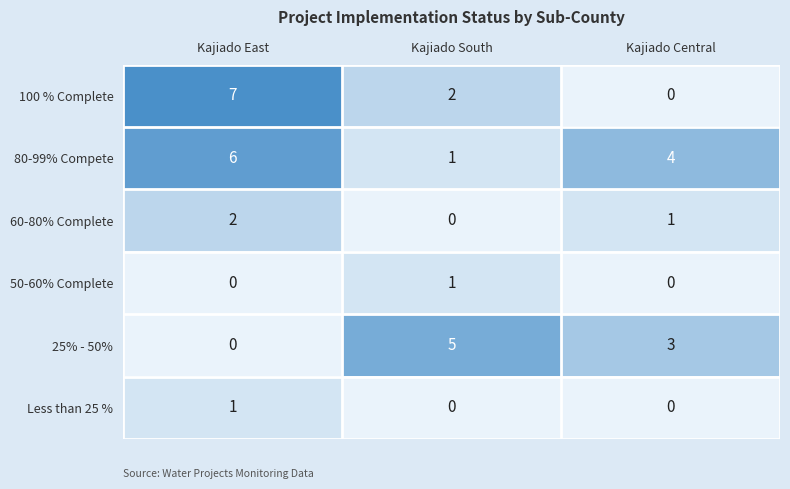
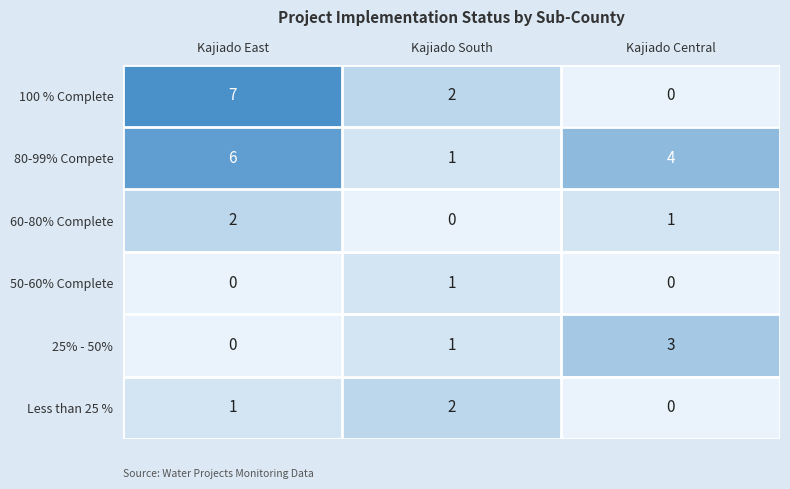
  {
    "100 % Complete": {
      "Kajiado East": 7,
      "Kajiado South": 2,
      "Kajiado Central": 0
    },
    "80-99% Compete": {
      "Kajiado East": 6,
      "Kajiado South": 1,
      "Kajiado Central": 4
    },
    "60-80% Complete": {
      "Kajiado East": 2,
      "Kajiado South": 0,
      "Kajiado Central": 1
    },
    "50-60% Complete": {
      "Kajiado East": 0,
      "Kajiado South": 1,
      "Kajiado Central": 0
    },
    "25% - 50%": {
      "Kajiado East": 0,
-     "Kajiado South": 5,
+     "Kajiado South": 1,
      "Kajiado Central": 3
    },
    "Less than 25 %": {
      "Kajiado East": 1,
-     "Kajiado South": 0,
+     "Kajiado South": 2,
      "Kajiado Central": 0
    }
  }
